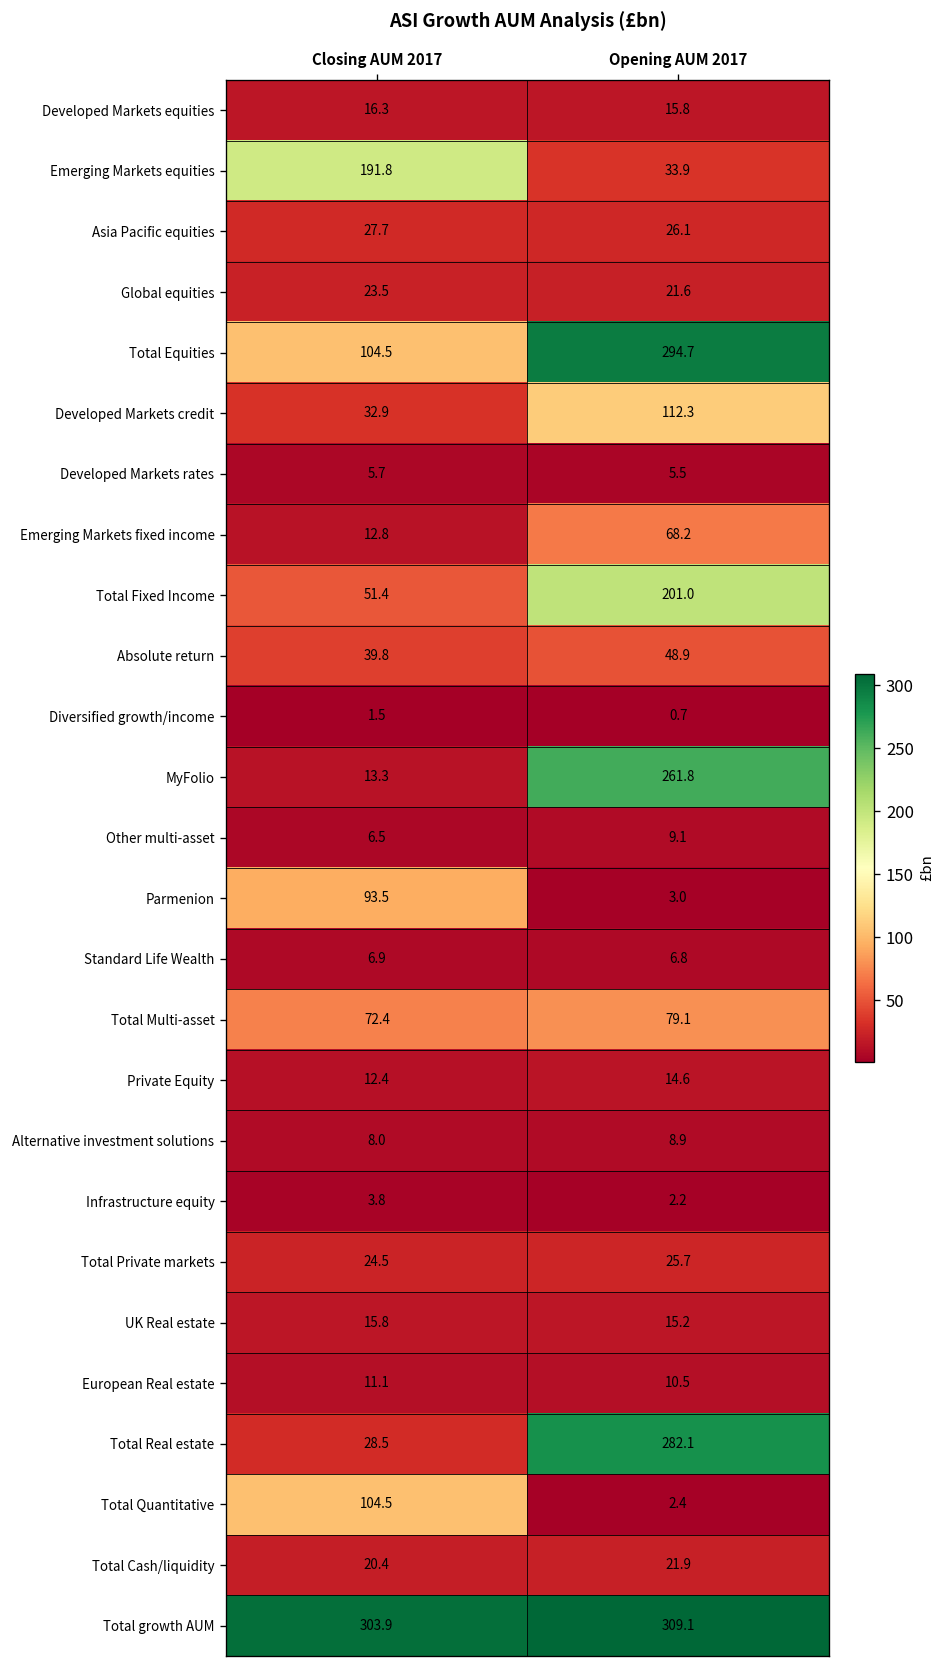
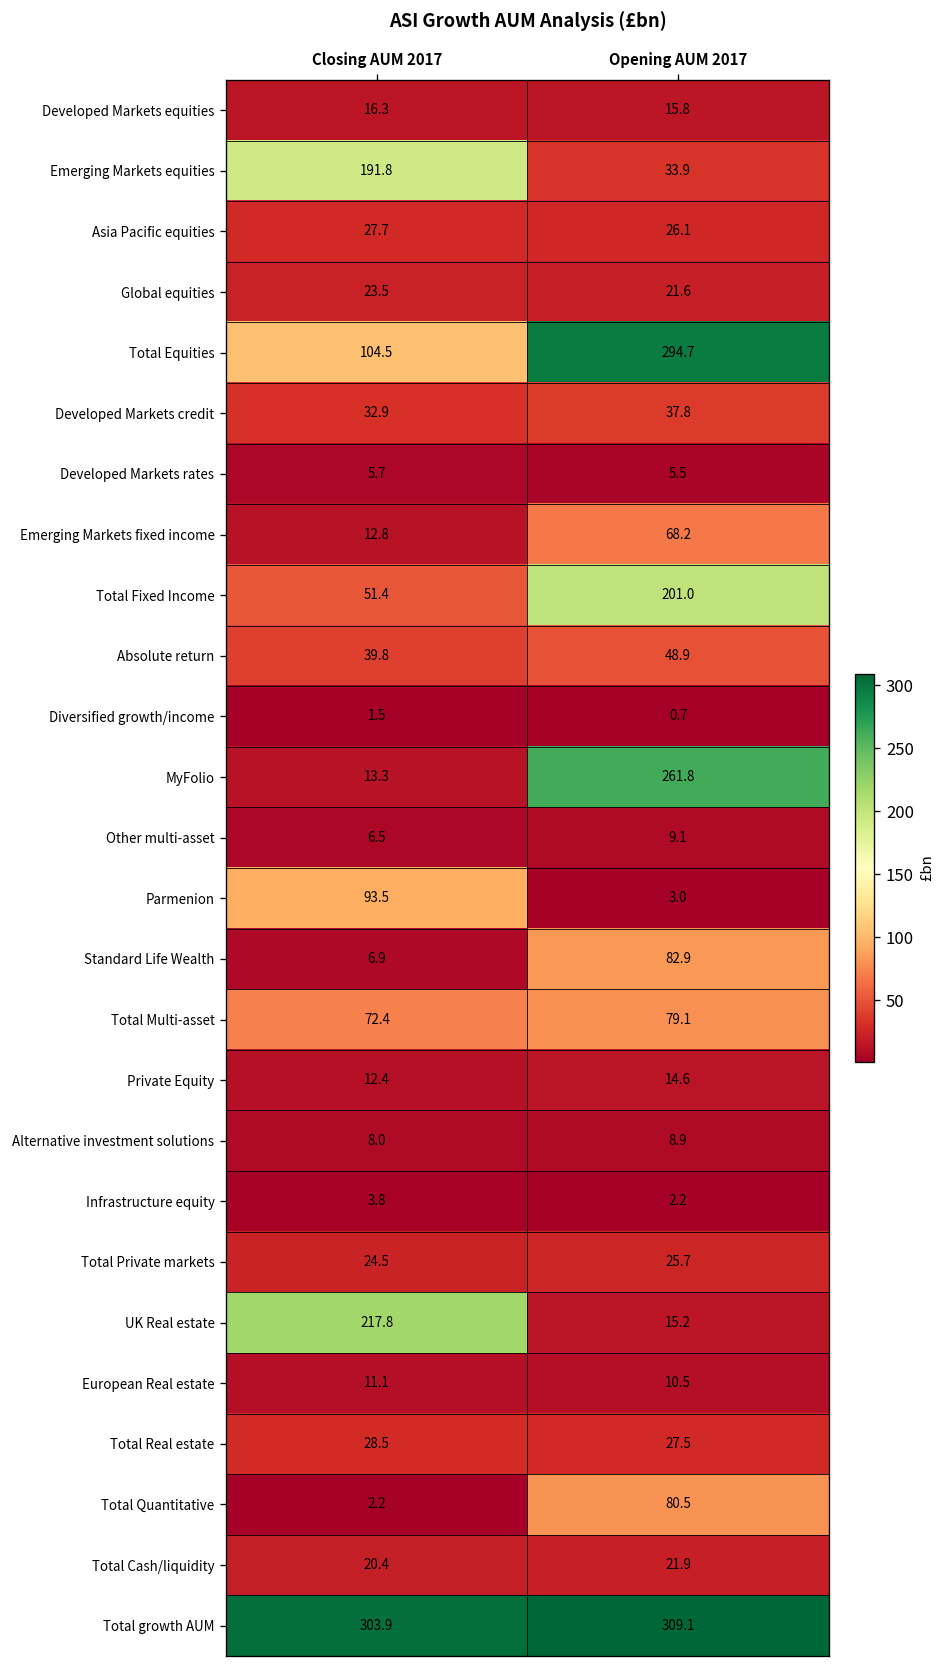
  {
    "Developed Markets equities": {
      "Closing AUM 2017": 16.3,
      "Opening AUM 2017": 15.8
    },
    "Emerging Markets equities": {
      "Closing AUM 2017": 191.8,
      "Opening AUM 2017": 33.9
    },
    "Asia Pacific equities": {
      "Closing AUM 2017": 27.7,
      "Opening AUM 2017": 26.1
    },
    "Global equities": {
      "Closing AUM 2017": 23.5,
      "Opening AUM 2017": 21.6
    },
    "Total Equities": {
      "Closing AUM 2017": 104.5,
      "Opening AUM 2017": 294.7
    },
    "Developed Markets credit": {
      "Closing AUM 2017": 32.9,
-     "Opening AUM 2017": 112.3
+     "Opening AUM 2017": 37.8
    },
    "Developed Markets rates": {
      "Closing AUM 2017": 5.7,
      "Opening AUM 2017": 5.5
    },
    "Emerging Markets fixed income": {
      "Closing AUM 2017": 12.8,
      "Opening AUM 2017": 68.2
    },
    "Total Fixed Income": {
      "Closing AUM 2017": 51.4,
      "Opening AUM 2017": 201.0
    },
    "Absolute return": {
      "Closing AUM 2017": 39.8,
      "Opening AUM 2017": 48.9
    },
    "Diversified growth/income": {
      "Closing AUM 2017": 1.5,
      "Opening AUM 2017": 0.7
    },
    "MyFolio": {
      "Closing AUM 2017": 13.3,
      "Opening AUM 2017": 261.8
    },
    "Other multi-asset": {
      "Closing AUM 2017": 6.5,
      "Opening AUM 2017": 9.1
    },
    "Parmenion": {
      "Closing AUM 2017": 93.5,
      "Opening AUM 2017": 3.0
    },
    "Standard Life Wealth": {
      "Closing AUM 2017": 6.9,
-     "Opening AUM 2017": 6.8
+     "Opening AUM 2017": 82.9
    },
    "Total Multi-asset": {
      "Closing AUM 2017": 72.4,
      "Opening AUM 2017": 79.1
    },
    "Private Equity": {
      "Closing AUM 2017": 12.4,
      "Opening AUM 2017": 14.6
    },
    "Alternative investment solutions": {
      "Closing AUM 2017": 8.0,
      "Opening AUM 2017": 8.9
    },
    "Infrastructure equity": {
      "Closing AUM 2017": 3.8,
      "Opening AUM 2017": 2.2
    },
    "Total Private markets": {
      "Closing AUM 2017": 24.5,
      "Opening AUM 2017": 25.7
    },
    "UK Real estate": {
-     "Closing AUM 2017": 15.8,
+     "Closing AUM 2017": 217.8,
      "Opening AUM 2017": 15.2
    },
    "European Real estate": {
      "Closing AUM 2017": 11.1,
      "Opening AUM 2017": 10.5
    },
    "Total Real estate": {
      "Closing AUM 2017": 28.5,
-     "Opening AUM 2017": 282.1
+     "Opening AUM 2017": 27.5
    },
    "Total Quantitative": {
-     "Closing AUM 2017": 104.5,
-     "Opening AUM 2017": 2.4
+     "Closing AUM 2017": 2.2,
+     "Opening AUM 2017": 80.5
    },
    "Total Cash/liquidity": {
      "Closing AUM 2017": 20.4,
      "Opening AUM 2017": 21.9
    },
    "Total growth AUM": {
      "Closing AUM 2017": 303.9,
      "Opening AUM 2017": 309.1
    }
  }
